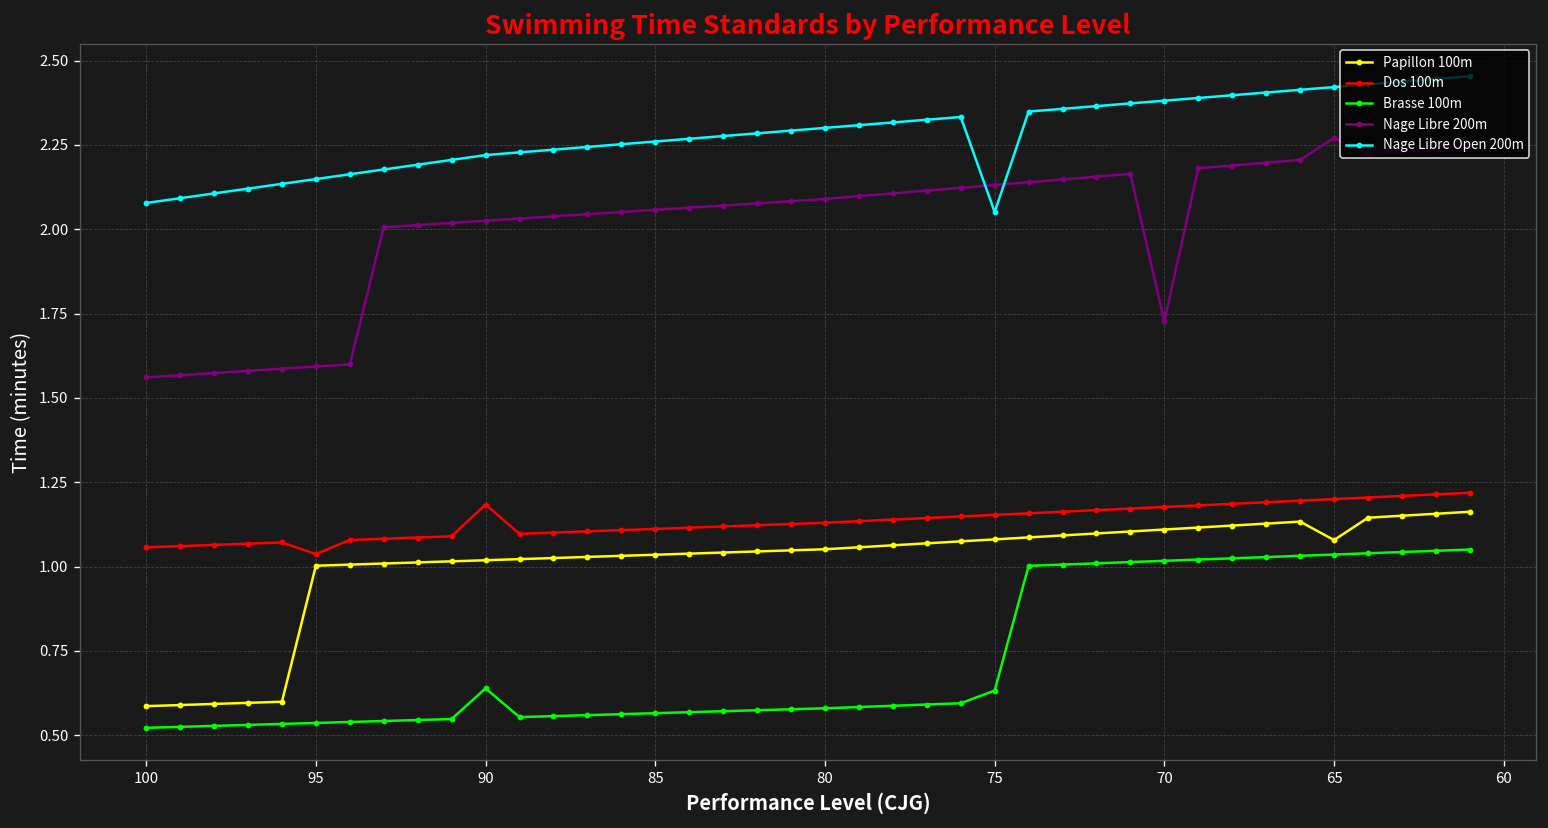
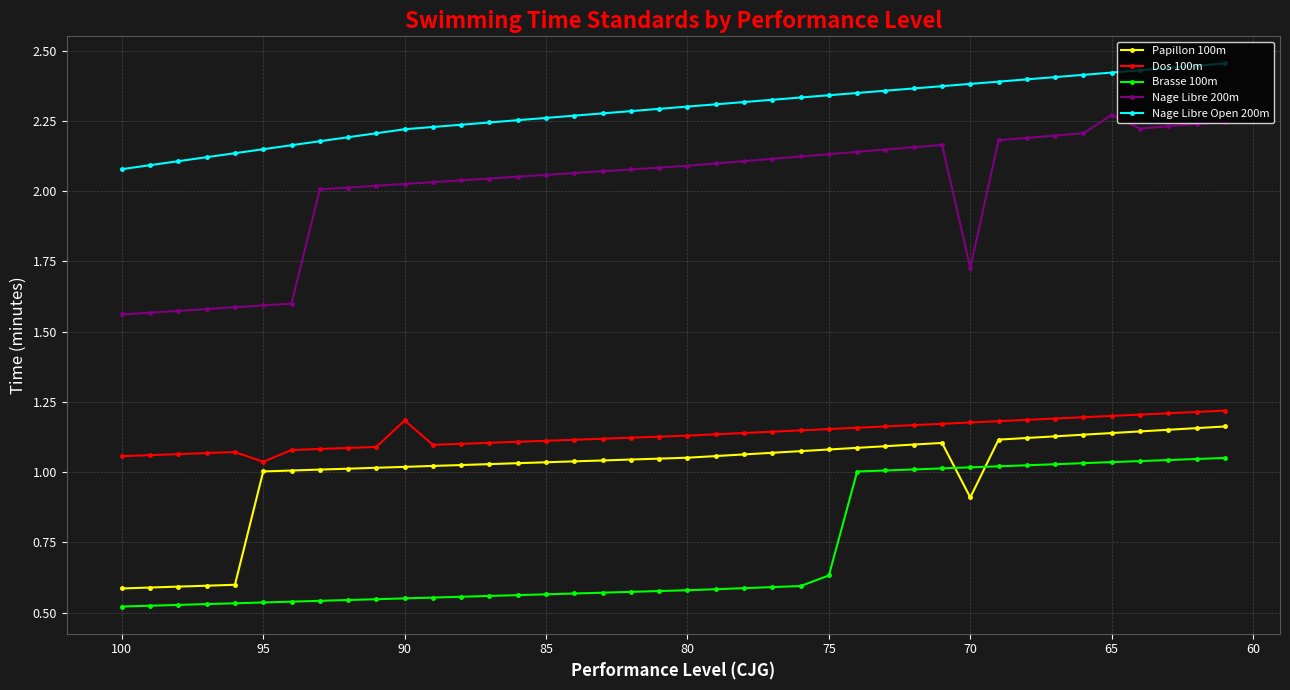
  {
    "Papillon 100m": {
      "100": 0.59,
      "95": 1.00,
      "90": 1.02,
      "85": 1.04,
      "80": 1.05,
      "75": 1.08,
-     "70": 1.11,
-     "65": 1.08
+     "70": 0.91,
+     "65": 1.14
    },
    "Dos 100m": {
      "100": 1.06,
      "95": 1.04,
      "90": 1.18,
      "85": 1.11,
      "80": 1.13,
      "75": 1.15,
      "70": 1.18,
      "65": 1.20
    },
    "Brasse 100m": {
      "100": 0.52,
      "95": 0.54,
-     "90": 0.64,
+     "90": 0.55,
      "85": 0.57,
      "80": 0.58,
      "75": 0.63,
      "70": 1.02,
      "65": 1.04
    },
    "Nage Libre 200m": {
      "100": 1.56,
      "95": 1.59,
      "90": 2.03,
      "85": 2.06,
      "80": 2.09,
      "75": 2.13,
      "70": 1.73,
      "65": 2.27
    },
    "Nage Libre Open 200m": {
      "100": 2.08,
      "95": 2.15,
      "90": 2.22,
      "85": 2.26,
      "80": 2.30,
-     "75": 2.05,
+     "75": 2.34,
      "70": 2.38,
      "65": 2.42
    }
  }
